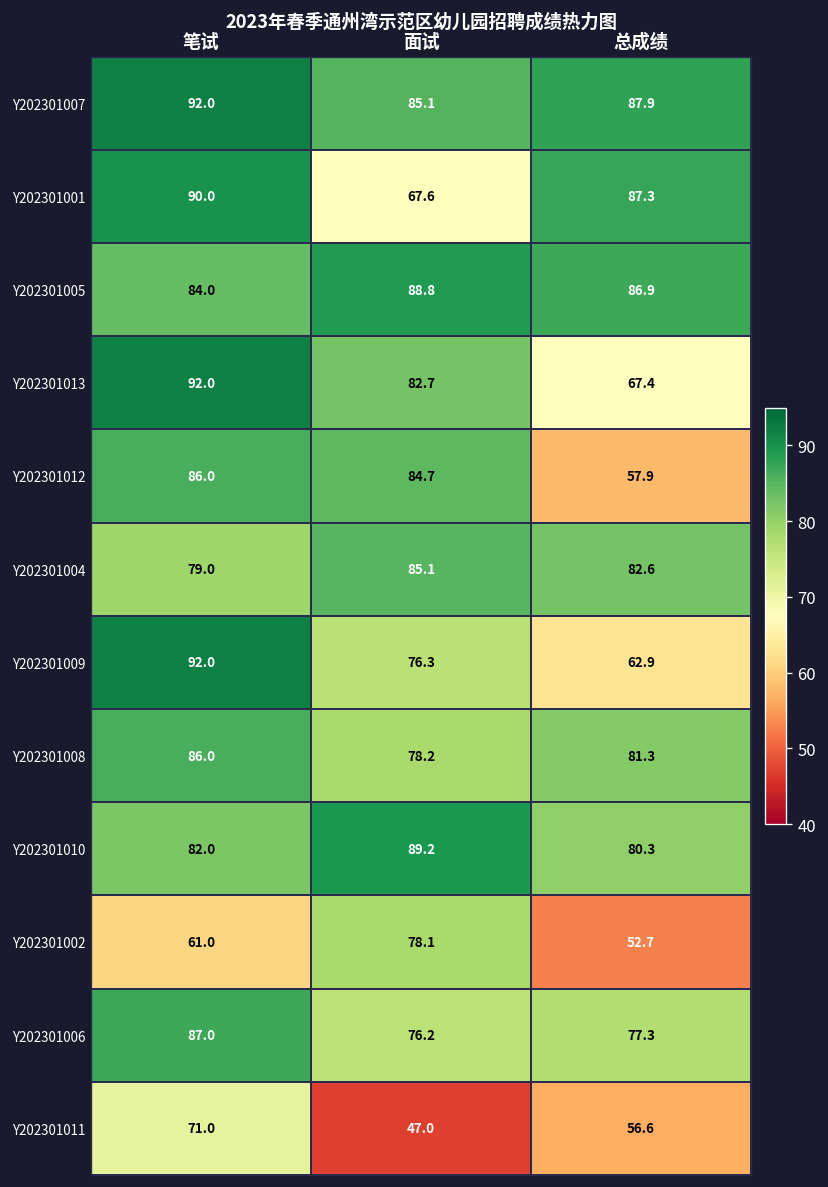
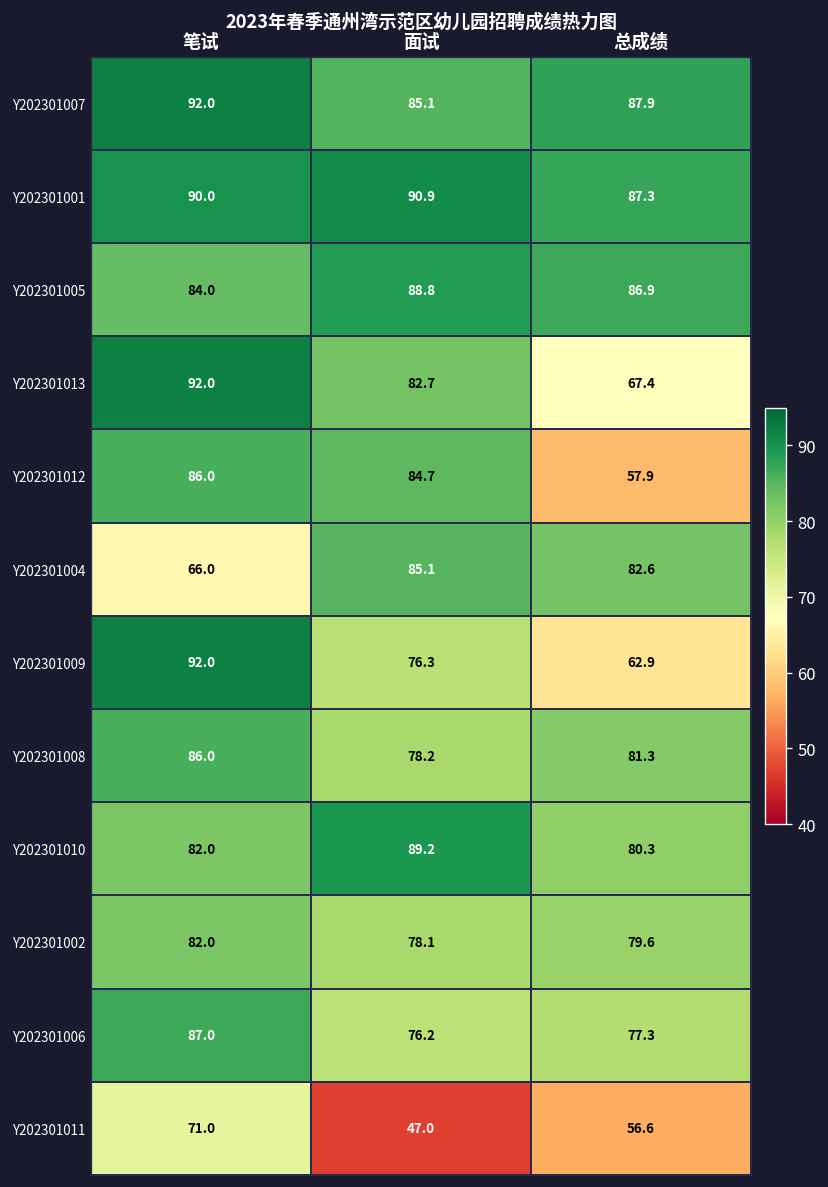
  {
    "Y202301007": {
      "笔试": 92.0,
      "面试": 85.1,
      "总成绩": 87.9
    },
    "Y202301001": {
      "笔试": 90.0,
-     "面试": 67.6,
+     "面试": 90.9,
      "总成绩": 87.3
    },
    "Y202301005": {
      "笔试": 84.0,
      "面试": 88.8,
      "总成绩": 86.9
    },
    "Y202301013": {
      "笔试": 92.0,
      "面试": 82.7,
      "总成绩": 67.4
    },
    "Y202301012": {
      "笔试": 86.0,
      "面试": 84.7,
      "总成绩": 57.9
    },
    "Y202301004": {
-     "笔试": 79.0,
+     "笔试": 66.0,
      "面试": 85.1,
      "总成绩": 82.6
    },
    "Y202301009": {
      "笔试": 92.0,
      "面试": 76.3,
      "总成绩": 62.9
    },
    "Y202301008": {
      "笔试": 86.0,
      "面试": 78.2,
      "总成绩": 81.3
    },
    "Y202301010": {
      "笔试": 82.0,
      "面试": 89.2,
      "总成绩": 80.3
    },
    "Y202301002": {
-     "笔试": 61.0,
+     "笔试": 82.0,
      "面试": 78.1,
-     "总成绩": 52.7
+     "总成绩": 79.6
    },
    "Y202301006": {
      "笔试": 87.0,
      "面试": 76.2,
      "总成绩": 77.3
    },
    "Y202301011": {
      "笔试": 71.0,
      "面试": 47.0,
      "总成绩": 56.6
    }
  }
